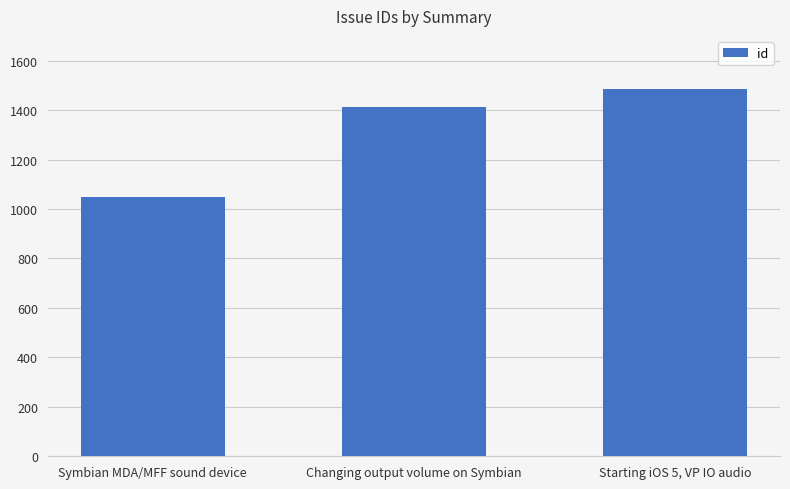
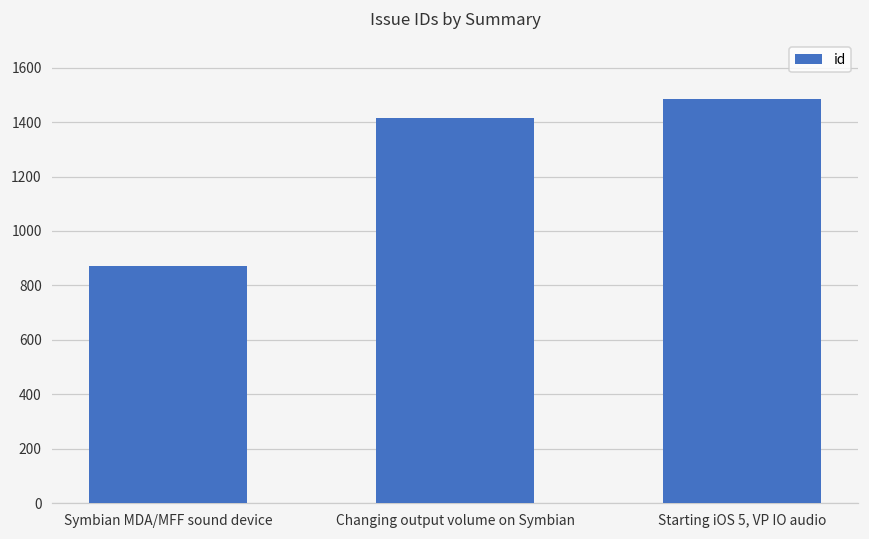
  {
-   "Symbian MDA/MFF sound device": 1050,
+   "Symbian MDA/MFF sound device": 870,
    "Changing output volume on Symbian": 1410,
    "Starting iOS 5, VP IO audio": 1490
  }
